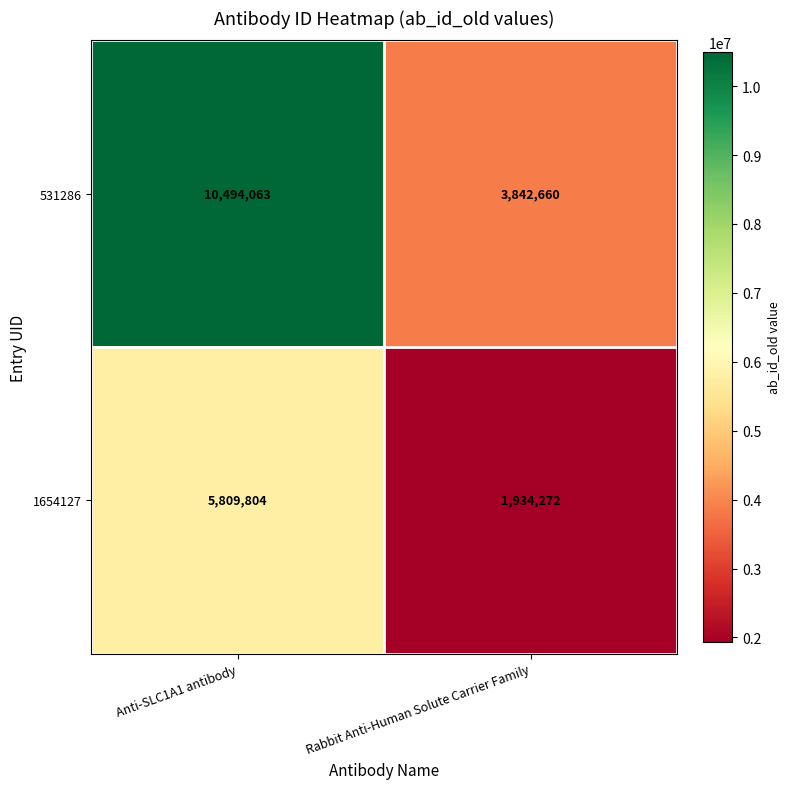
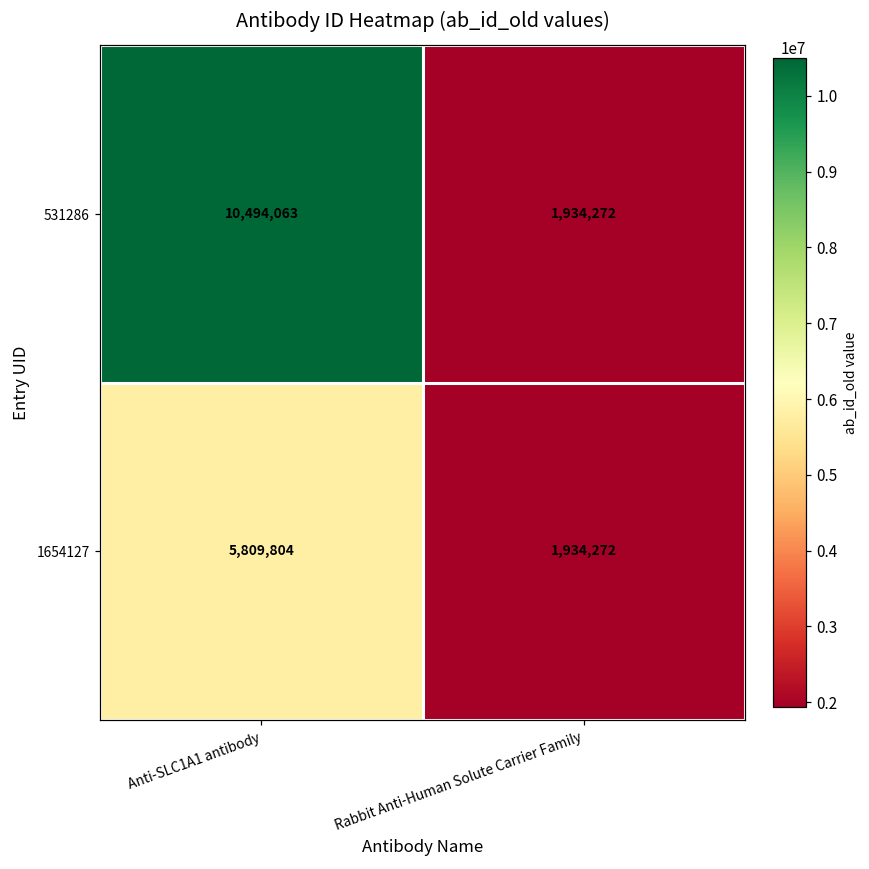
  {
    "531286": {
      "Anti-SLC1A1 antibody": "10,494,063",
-     "Rabbit Anti-Human Solute Carrier Family": "3,842,660"
+     "Rabbit Anti-Human Solute Carrier Family": "1,934,272"
    },
    "1654127": {
      "Anti-SLC1A1 antibody": "5,809,804",
      "Rabbit Anti-Human Solute Carrier Family": "1,934,272"
    }
  }
